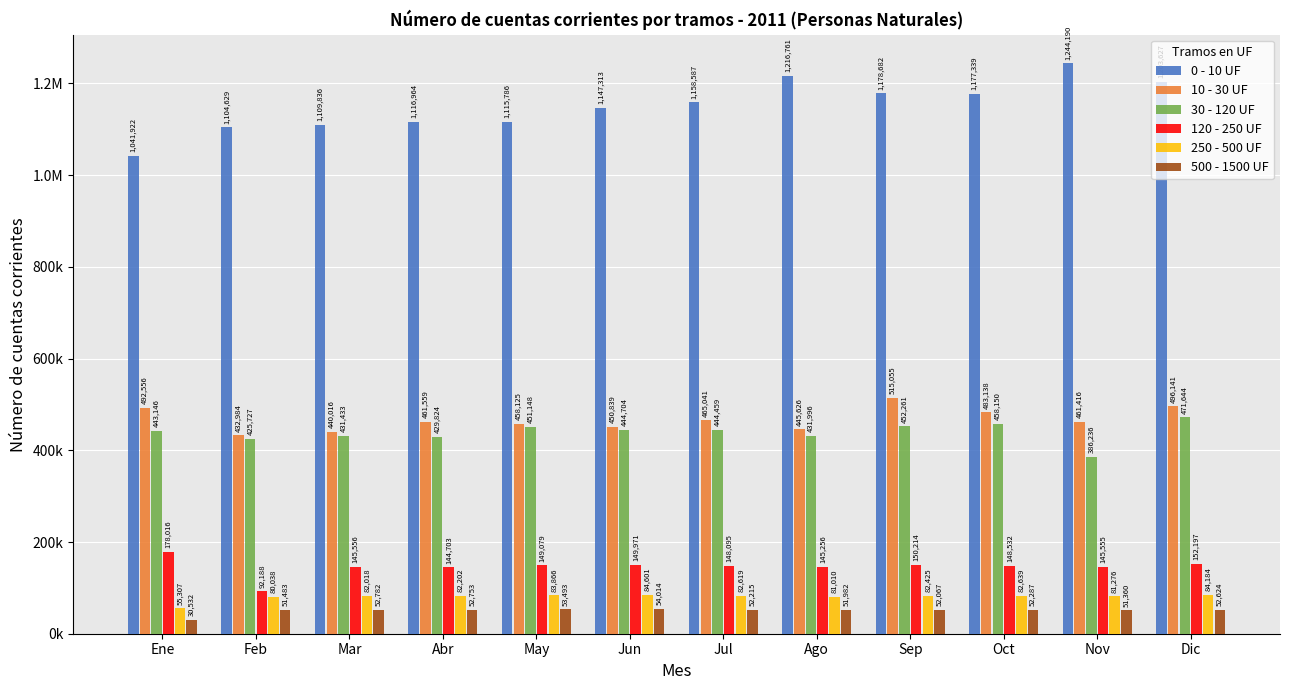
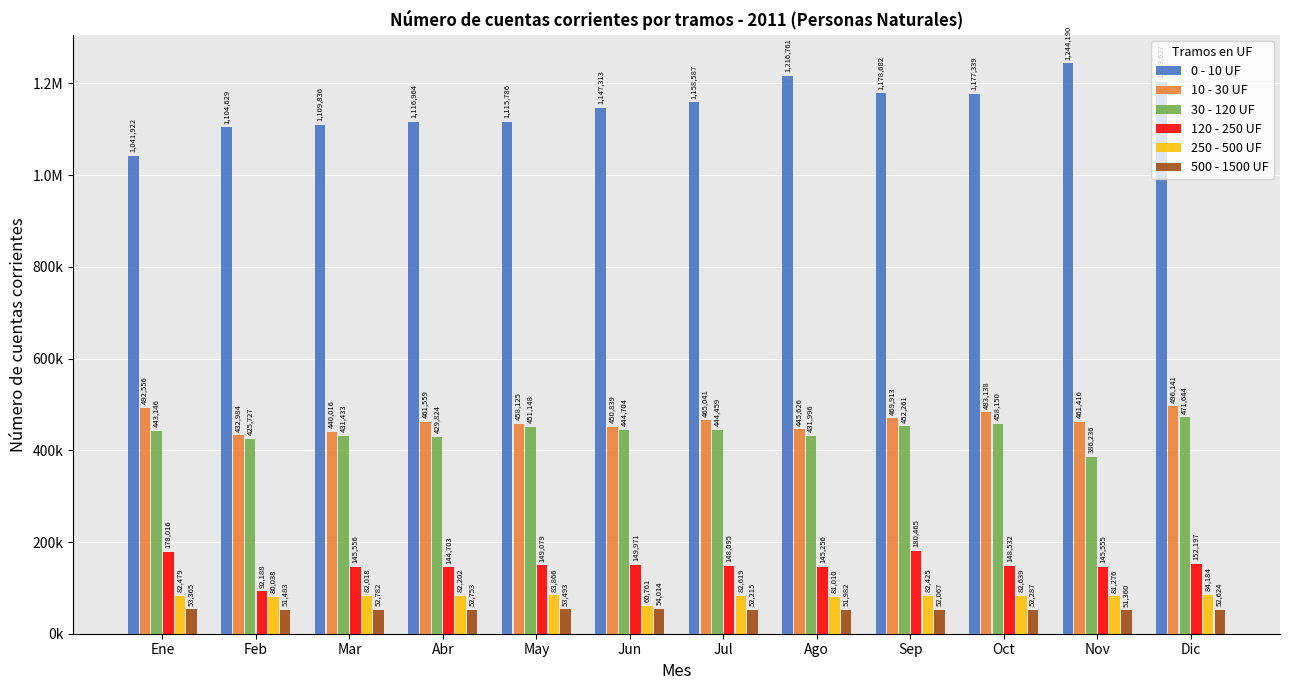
  {
    "0 - 10 UF": {
      "Ene": "1,041,922",
      "Feb": "1,104,629",
      "Mar": "1,109,836",
      "Abr": "1,116,964",
      "May": "1,115,786",
      "Jun": "1,147,313",
      "Jul": "1,158,587",
      "Ago": "1,216,761",
      "Sep": "1,178,682",
      "Oct": "1,177,339",
      "Nov": "1,244,190"
    },
    "10 - 30 UF": {
      "Ene": "492,556",
      "Feb": "432,984",
      "Mar": "440,016",
      "Abr": "461,559",
      "May": "458,125",
      "Jun": "450,839",
      "Jul": "465,041",
      "Ago": "445,626",
-     "Sep": "515,055",
+     "Sep": "469,913",
      "Oct": "483,138",
      "Nov": "461,416",
      "Dic": "496,141"
    },
    "30 - 120 UF": {
      "Ene": "443,146",
      "Feb": "425,727",
      "Mar": "431,433",
      "Abr": "429,824",
      "May": "451,148",
      "Jun": "444,704",
      "Jul": "444,459",
      "Ago": "431,996",
      "Sep": "452,261",
      "Oct": "458,150",
      "Nov": "386,236",
      "Dic": "471,644"
    },
    "120 - 250 UF": {
      "Ene": "178,016",
      "Feb": "92,188",
      "Mar": "145,556",
      "Abr": "144,703",
      "May": "149,079",
      "Jun": "149,971",
      "Jul": "148,095",
      "Ago": "145,256",
-     "Sep": "150,214",
+     "Sep": "180,465",
      "Oct": "148,532",
      "Nov": "145,555",
      "Dic": "152,197"
    },
    "250 - 500 UF": {
-     "Ene": "55,307",
+     "Ene": "82,479",
      "Feb": "80,038",
      "Mar": "82,018",
      "Abr": "82,202",
      "May": "83,866",
-     "Jun": "84,601",
+     "Jun": "60,761",
      "Jul": "82,619",
      "Ago": "81,010",
      "Sep": "82,425",
      "Oct": "82,639",
      "Nov": "81,276",
      "Dic": "84,184"
    },
    "500 - 1500 UF": {
-     "Ene": "30,532",
+     "Ene": "53,365",
      "Feb": "51,483",
      "Mar": "52,782",
      "Abr": "52,753",
      "May": "53,493",
      "Jun": "54,014",
      "Jul": "52,215",
      "Ago": "51,982",
      "Sep": "52,067",
      "Oct": "52,287",
      "Nov": "51,360",
      "Dic": "52,624"
    }
  }
